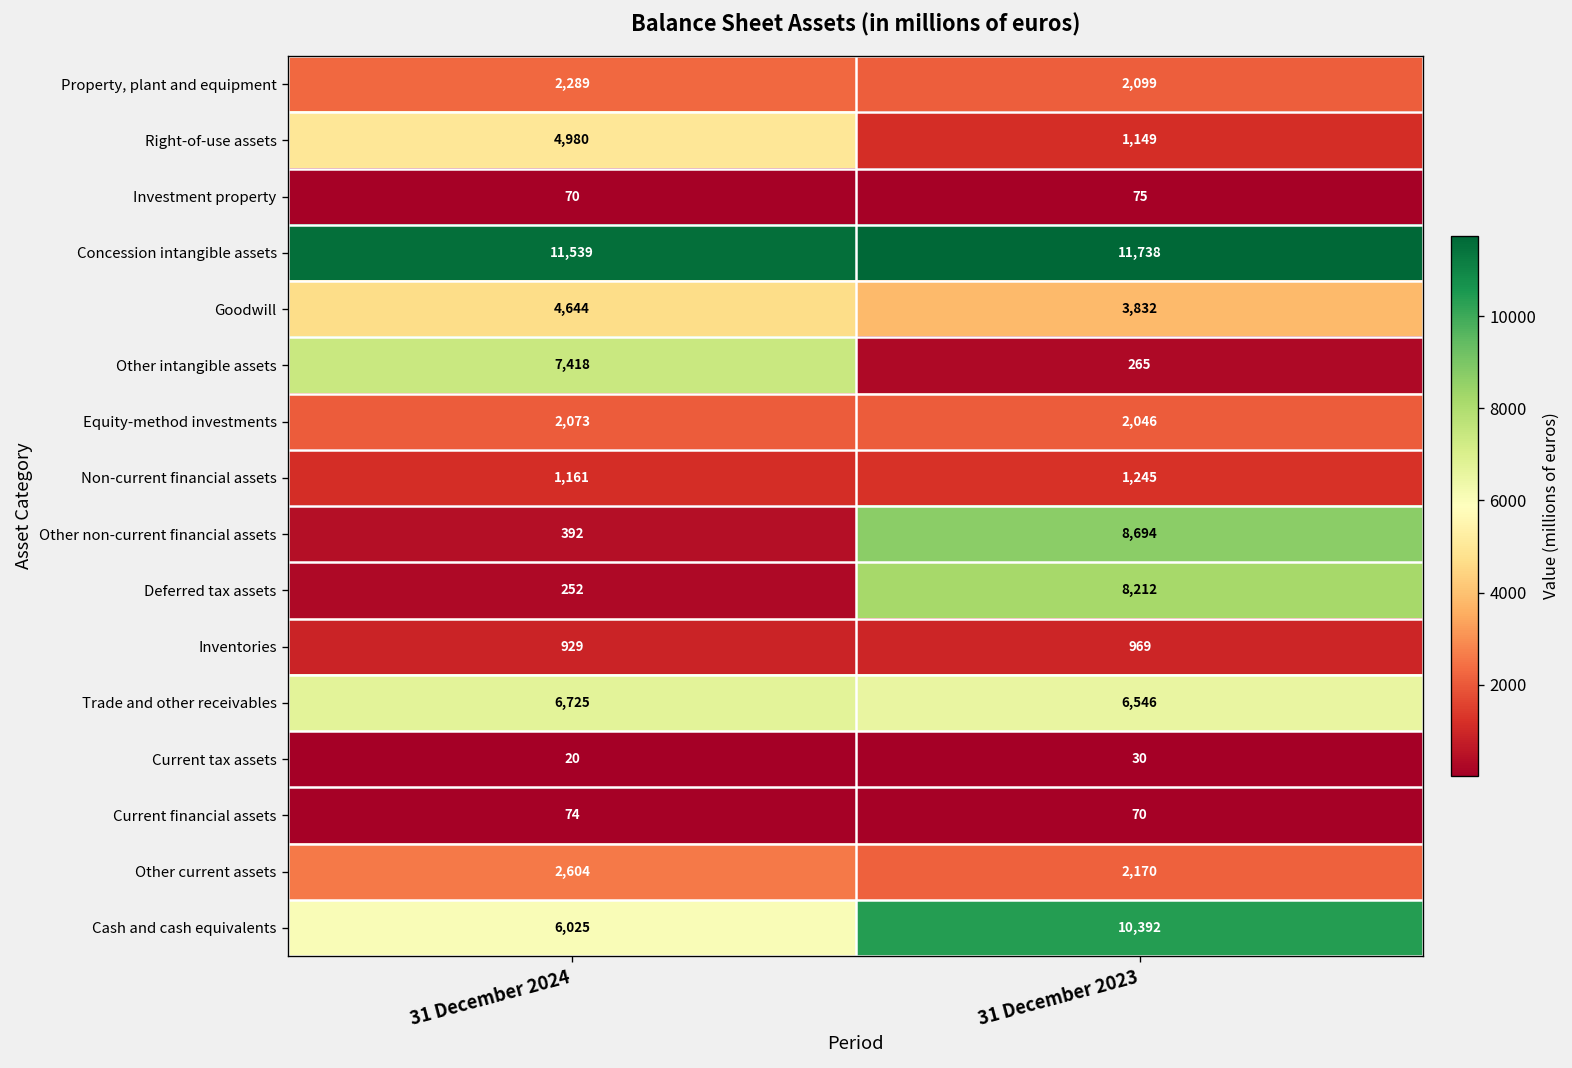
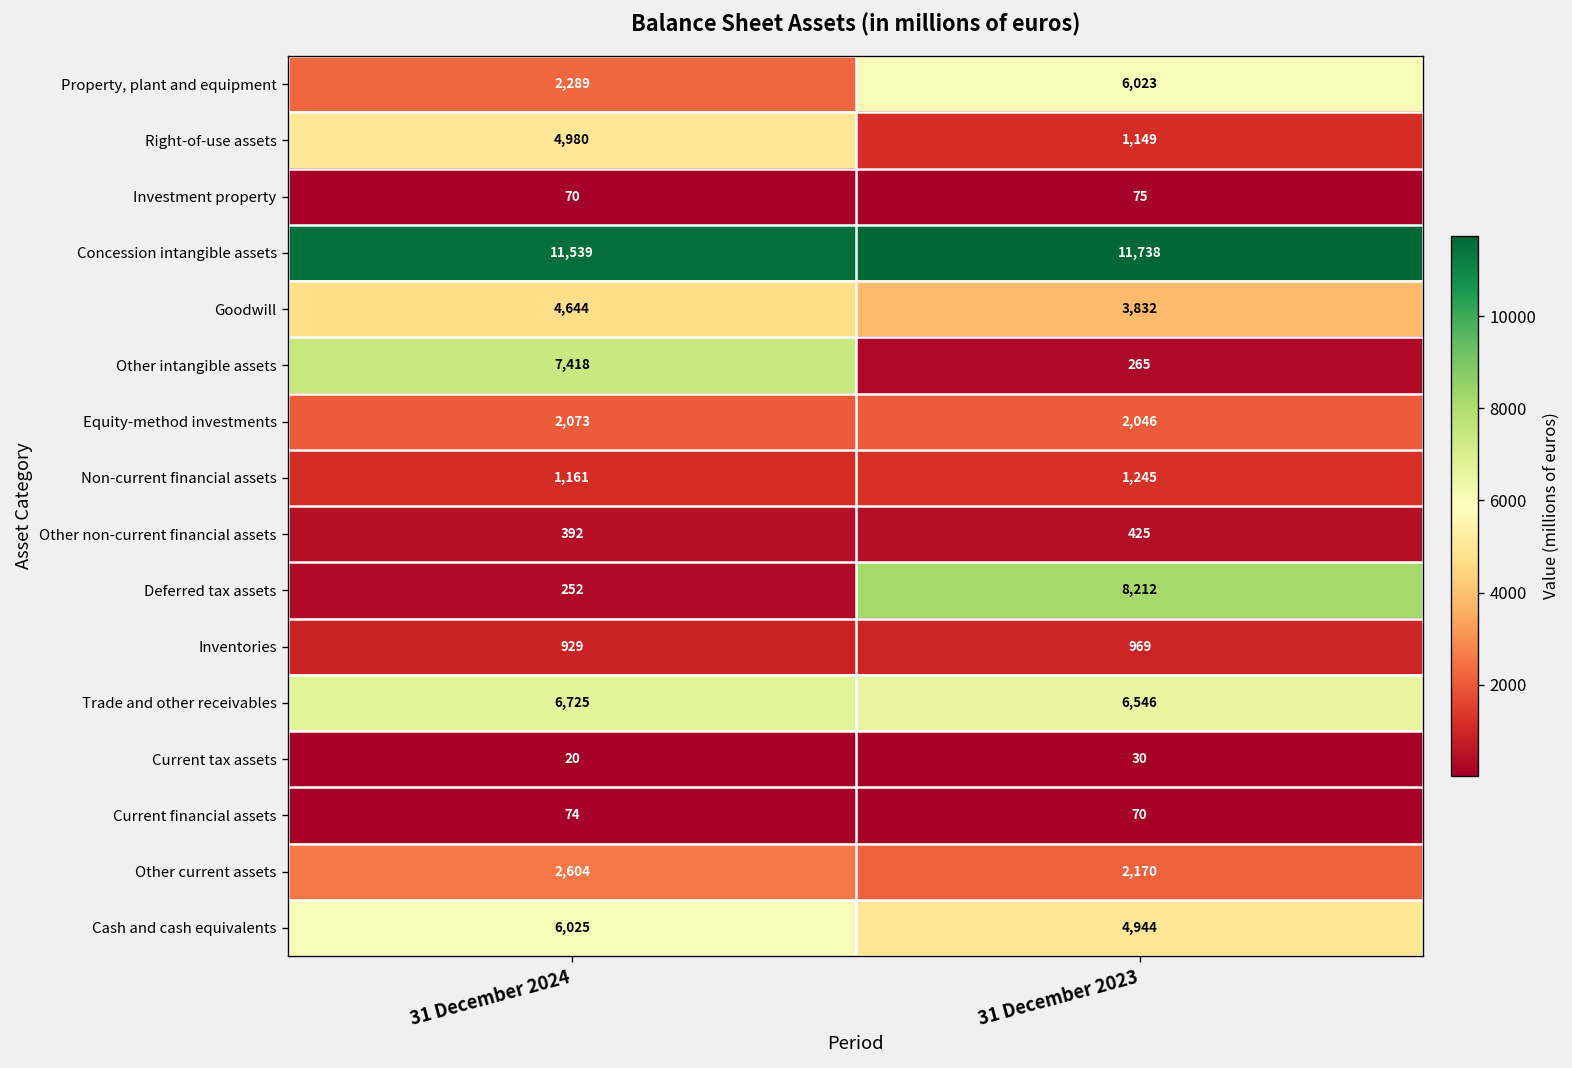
  {
    "Property, plant and equipment": {
      "31 December 2024": "2,289",
-     "31 December 2023": "2,099"
+     "31 December 2023": "6,023"
    },
    "Right-of-use assets": {
      "31 December 2024": "4,980",
      "31 December 2023": "1,149"
    },
    "Investment property": {
      "31 December 2024": "70",
      "31 December 2023": "75"
    },
    "Concession intangible assets": {
      "31 December 2024": "11,539",
      "31 December 2023": "11,738"
    },
    "Goodwill": {
      "31 December 2024": "4,644",
      "31 December 2023": "3,832"
    },
    "Other intangible assets": {
      "31 December 2024": "7,418",
      "31 December 2023": "265"
    },
    "Equity-method investments": {
      "31 December 2024": "2,073",
      "31 December 2023": "2,046"
    },
    "Non-current financial assets": {
      "31 December 2024": "1,161",
      "31 December 2023": "1,245"
    },
    "Other non-current financial assets": {
      "31 December 2024": "392",
-     "31 December 2023": "8,694"
+     "31 December 2023": "425"
    },
    "Deferred tax assets": {
      "31 December 2024": "252",
      "31 December 2023": "8,212"
    },
    "Inventories": {
      "31 December 2024": "929",
      "31 December 2023": "969"
    },
    "Trade and other receivables": {
      "31 December 2024": "6,725",
      "31 December 2023": "6,546"
    },
    "Current tax assets": {
      "31 December 2024": "20",
      "31 December 2023": "30"
    },
    "Current financial assets": {
      "31 December 2024": "74",
      "31 December 2023": "70"
    },
    "Other current assets": {
      "31 December 2024": "2,604",
      "31 December 2023": "2,170"
    },
    "Cash and cash equivalents": {
      "31 December 2024": "6,025",
-     "31 December 2023": "10,392"
+     "31 December 2023": "4,944"
    }
  }
